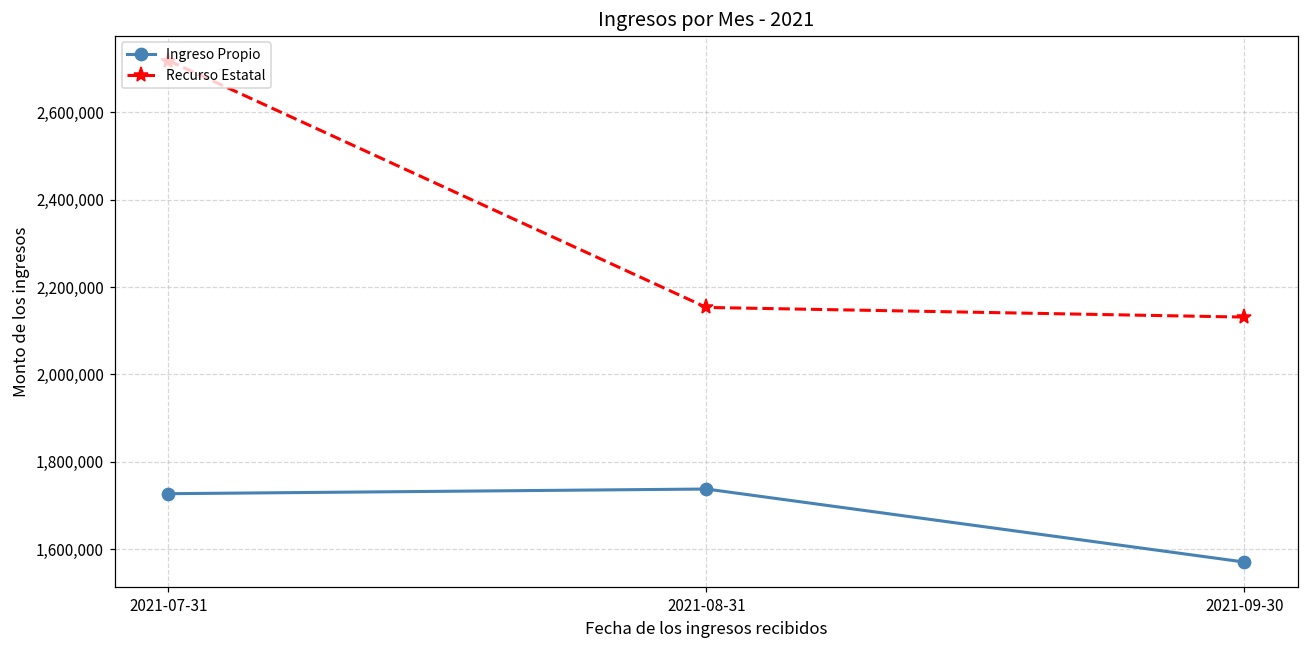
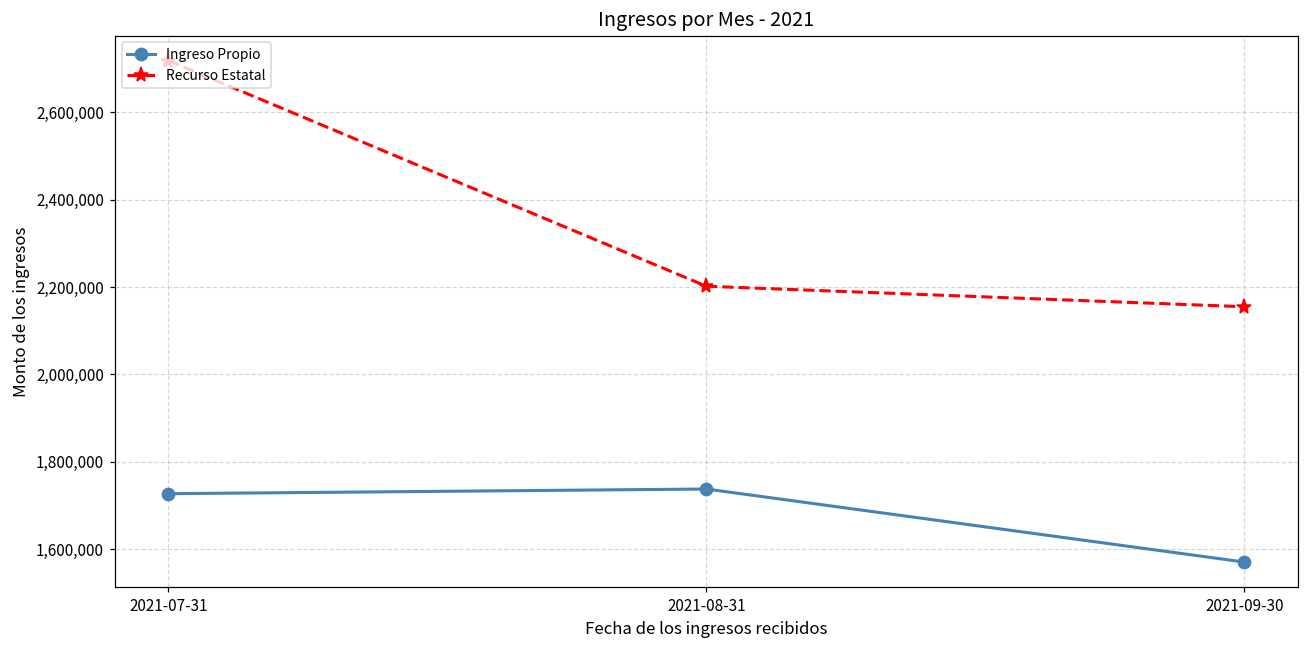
  {
    "Ingreso Propio": {
      "2021-07-31": "1,730,000",
      "2021-08-31": "1,740,000",
      "2021-09-30": "1,570,000"
    },
    "Recurso Estatal": {
-     "2021-08-31": "2,150,000",
-     "2021-09-30": "2,130,000"
+     "2021-08-31": "2,200,000",
+     "2021-09-30": "2,150,000"
    }
  }
